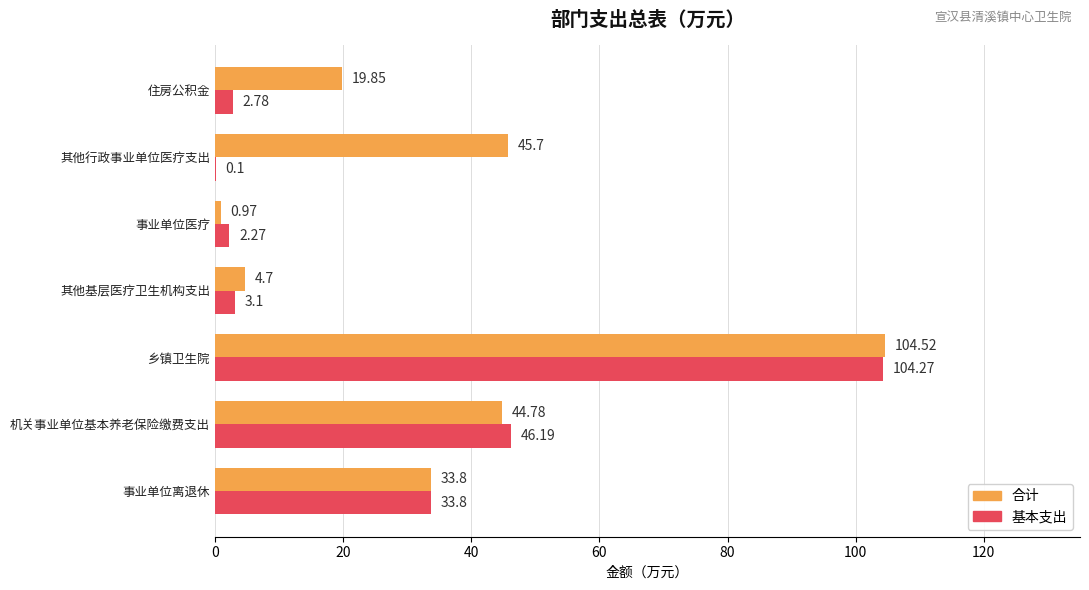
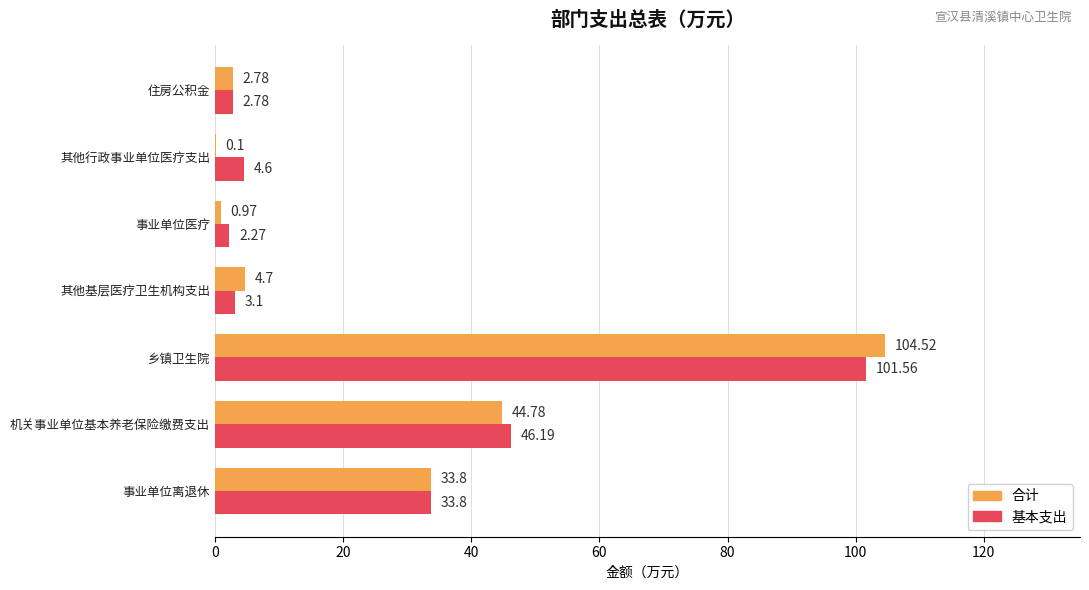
  {
    "合计": {
-     "住房公积金": 19.85,
-     "其他行政事业单位医疗支出": 45.7,
+     "住房公积金": 2.78,
+     "其他行政事业单位医疗支出": 0.1,
      "事业单位医疗": 0.97,
      "其他基层医疗卫生机构支出": 4.7,
      "乡镇卫生院": 104.52,
      "机关事业单位基本养老保险缴费支出": 44.78,
      "事业单位离退休": 33.8
    },
    "基本支出": {
      "住房公积金": 2.78,
-     "其他行政事业单位医疗支出": 0.1,
+     "其他行政事业单位医疗支出": 4.6,
      "事业单位医疗": 2.27,
      "其他基层医疗卫生机构支出": 3.1,
-     "乡镇卫生院": 104.27,
+     "乡镇卫生院": 101.56,
      "机关事业单位基本养老保险缴费支出": 46.19,
      "事业单位离退休": 33.8
    }
  }
